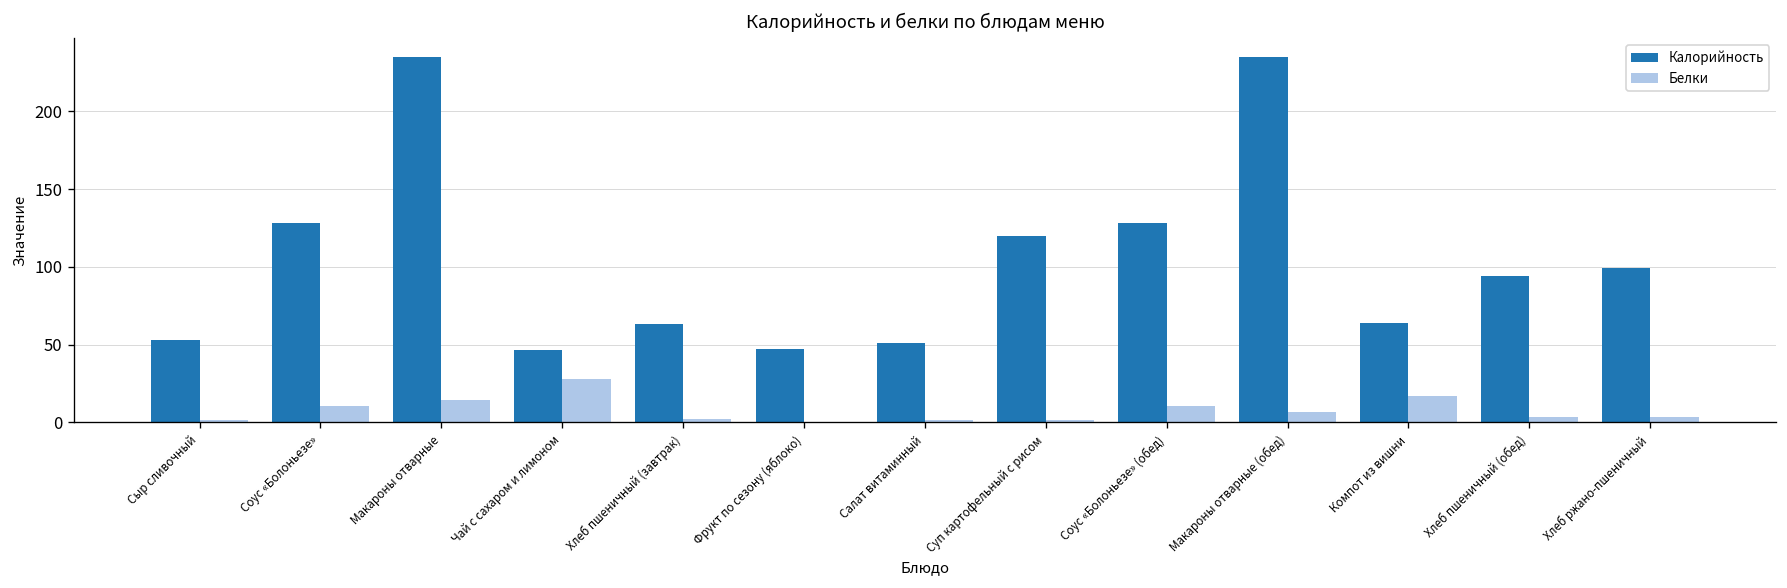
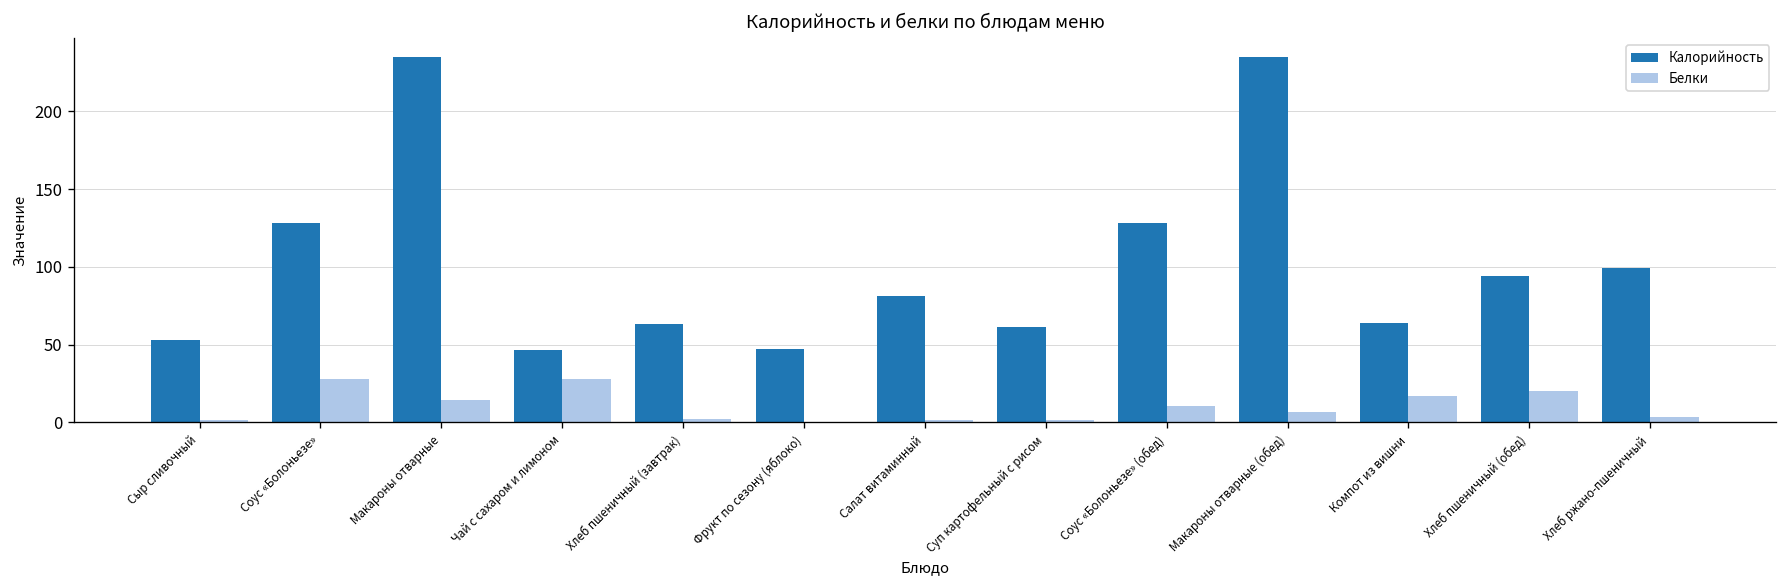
  {
    "Калорийность": {
      "Сыр сливочный": 53,
      "Соус «Болоньезе»": 129,
      "Макароны отварные": 235,
      "Чай с сахаром и лимоном": 46,
      "Хлеб пшеничный (завтрак)": 63,
      "Фрукт по сезону (яблоко)": 47,
-     "Салат витаминный": 51,
-     "Суп картофельный с рисом": 120,
+     "Салат витаминный": 82,
+     "Суп картофельный с рисом": 61,
      "Соус «Болоньезе» (обед)": 129,
      "Макароны отварные (обед)": 235,
      "Компот из вишни": 64,
      "Хлеб пшеничный (обед)": 94,
      "Хлеб ржано-пшеничный": 99
    },
    "Белки": {
-     "Соус «Болоньезе»": 10,
+     "Соус «Болоньезе»": 28,
      "Макароны отварные": 14,
      "Чай с сахаром и лимоном": 28,
      "Хлеб пшеничный (завтрак)": 2,
      "Соус «Болоньезе» (обед)": 10,
      "Макароны отварные (обед)": 7,
      "Компот из вишни": 17,
-     "Хлеб пшеничный (обед)": 3,
+     "Хлеб пшеничный (обед)": 20,
      "Хлеб ржано-пшеничный": 3
    }
  }
